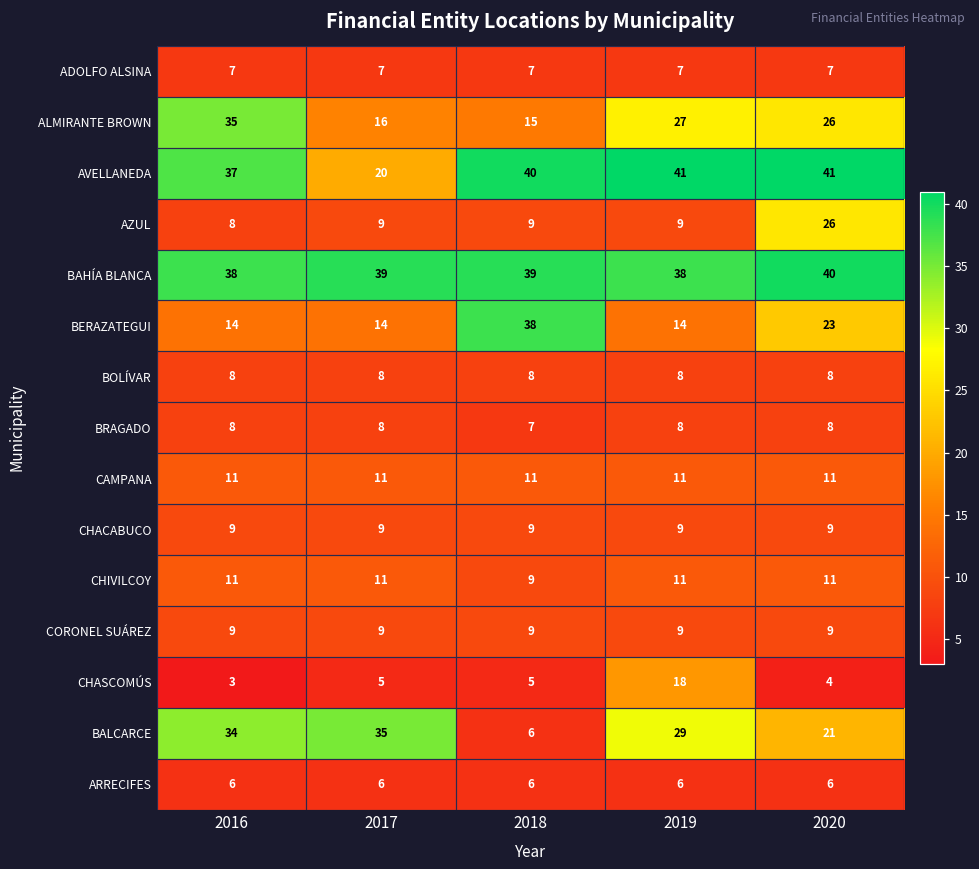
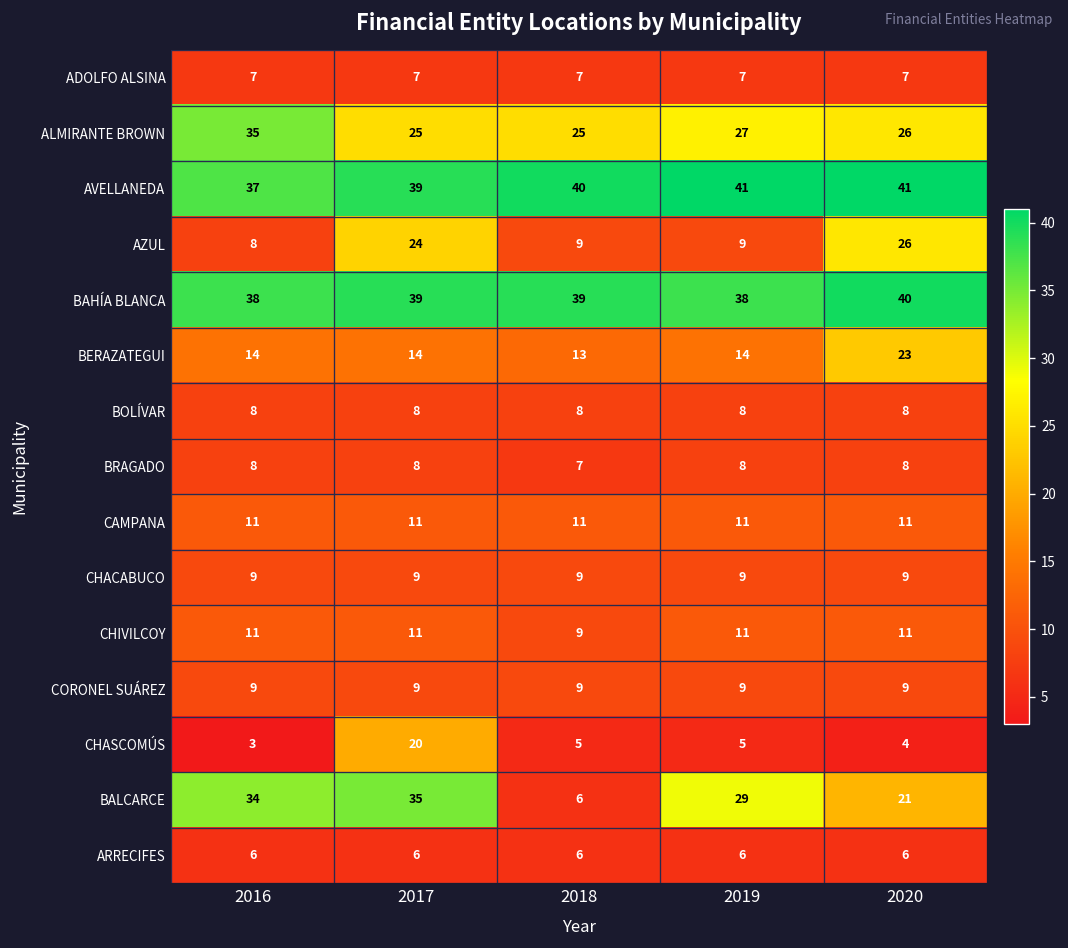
  {
    "ADOLFO ALSINA": {
      "2016": 7,
      "2017": 7,
      "2018": 7,
      "2019": 7,
      "2020": 7
    },
    "ALMIRANTE BROWN": {
      "2016": 35,
-     "2017": 16,
-     "2018": 15,
+     "2017": 25,
+     "2018": 25,
      "2019": 27,
      "2020": 26
    },
    "AVELLANEDA": {
      "2016": 37,
-     "2017": 20,
+     "2017": 39,
      "2018": 40,
      "2019": 41,
      "2020": 41
    },
    "AZUL": {
      "2016": 8,
-     "2017": 9,
+     "2017": 24,
      "2018": 9,
      "2019": 9,
      "2020": 26
    },
    "BAHÍA BLANCA": {
      "2016": 38,
      "2017": 39,
      "2018": 39,
      "2019": 38,
      "2020": 40
    },
    "BERAZATEGUI": {
      "2016": 14,
      "2017": 14,
-     "2018": 38,
+     "2018": 13,
      "2019": 14,
      "2020": 23
    },
    "BOLÍVAR": {
      "2016": 8,
      "2017": 8,
      "2018": 8,
      "2019": 8,
      "2020": 8
    },
    "BRAGADO": {
      "2016": 8,
      "2017": 8,
      "2018": 7,
      "2019": 8,
      "2020": 8
    },
    "CAMPANA": {
      "2016": 11,
      "2017": 11,
      "2018": 11,
      "2019": 11,
      "2020": 11
    },
    "CHACABUCO": {
      "2016": 9,
      "2017": 9,
      "2018": 9,
      "2019": 9,
      "2020": 9
    },
    "CHIVILCOY": {
      "2016": 11,
      "2017": 11,
      "2018": 9,
      "2019": 11,
      "2020": 11
    },
    "CORONEL SUÁREZ": {
      "2016": 9,
      "2017": 9,
      "2018": 9,
      "2019": 9,
      "2020": 9
    },
    "CHASCOMÚS": {
      "2016": 3,
-     "2017": 5,
+     "2017": 20,
      "2018": 5,
-     "2019": 18,
+     "2019": 5,
      "2020": 4
    },
    "BALCARCE": {
      "2016": 34,
      "2017": 35,
      "2018": 6,
      "2019": 29,
      "2020": 21
    },
    "ARRECIFES": {
      "2016": 6,
      "2017": 6,
      "2018": 6,
      "2019": 6,
      "2020": 6
    }
  }
